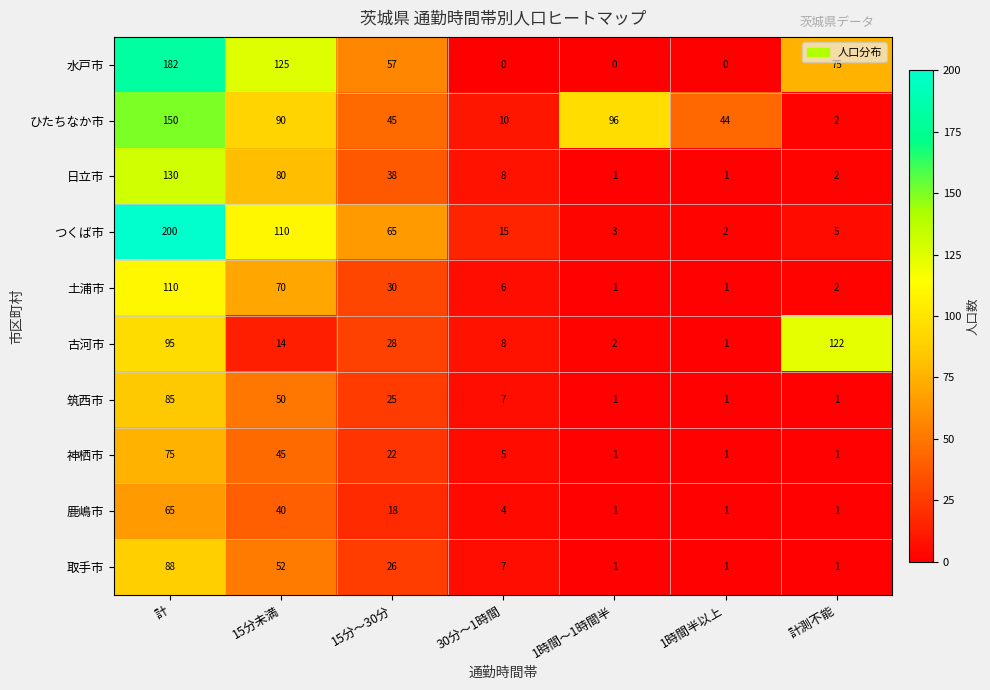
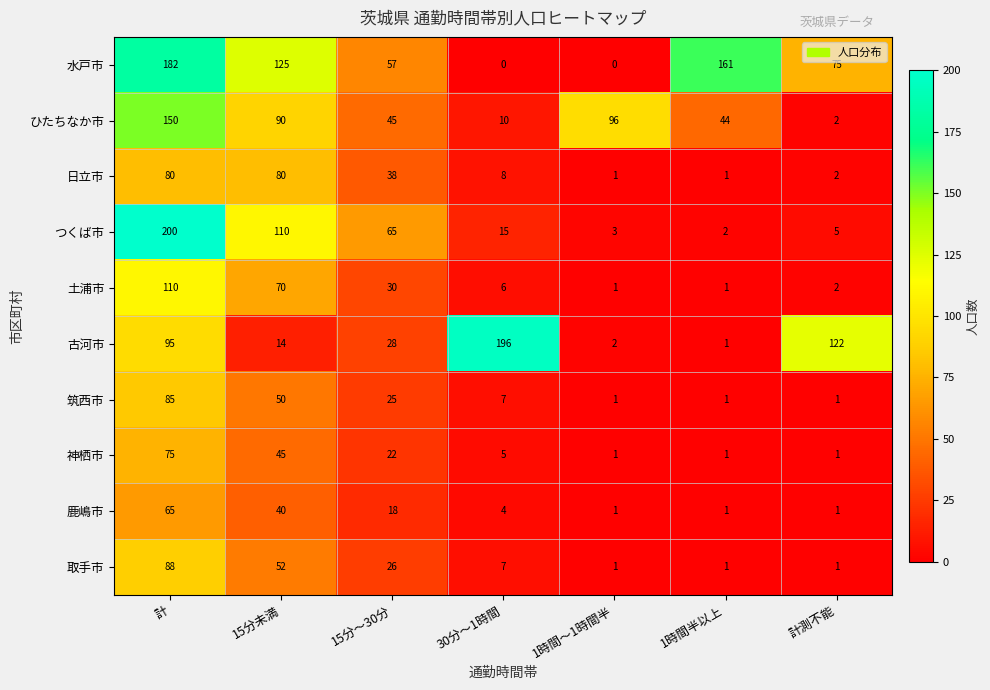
  {
    "水戸市": {
      "計": 182,
      "15分未満": 125,
      "15分～30分": 57,
      "30分～1時間": 0,
      "1時間～1時間半": 0,
-     "1時間半以上": 0
+     "1時間半以上": 161
    },
    "ひたちなか市": {
      "計": 150,
      "15分未満": 90,
      "15分～30分": 45,
      "30分～1時間": 10,
      "1時間～1時間半": 96,
      "1時間半以上": 44,
      "計測不能": 2
    },
    "日立市": {
-     "計": 130,
+     "計": 80,
      "15分未満": 80,
      "15分～30分": 38,
      "30分～1時間": 8,
      "1時間～1時間半": 1,
      "1時間半以上": 1,
      "計測不能": 2
    },
    "つくば市": {
      "計": 200,
      "15分未満": 110,
      "15分～30分": 65,
      "30分～1時間": 15,
      "1時間～1時間半": 3,
      "1時間半以上": 2,
      "計測不能": 5
    },
    "土浦市": {
      "計": 110,
      "15分未満": 70,
      "15分～30分": 30,
      "30分～1時間": 6,
      "1時間～1時間半": 1,
      "1時間半以上": 1,
      "計測不能": 2
    },
    "古河市": {
      "計": 95,
      "15分未満": 14,
      "15分～30分": 28,
-     "30分～1時間": 8,
+     "30分～1時間": 196,
      "1時間～1時間半": 2,
      "1時間半以上": 1,
      "計測不能": 122
    },
    "筑西市": {
      "計": 85,
      "15分未満": 50,
      "15分～30分": 25,
      "30分～1時間": 7,
      "1時間～1時間半": 1,
      "1時間半以上": 1,
      "計測不能": 1
    },
    "神栖市": {
      "計": 75,
      "15分未満": 45,
      "15分～30分": 22,
      "30分～1時間": 5,
      "1時間～1時間半": 1,
      "1時間半以上": 1,
      "計測不能": 1
    },
    "鹿嶋市": {
      "計": 65,
      "15分未満": 40,
      "15分～30分": 18,
      "30分～1時間": 4,
      "1時間～1時間半": 1,
      "1時間半以上": 1,
      "計測不能": 1
    },
    "取手市": {
      "計": 88,
      "15分未満": 52,
      "15分～30分": 26,
      "30分～1時間": 7,
      "1時間～1時間半": 1,
      "1時間半以上": 1,
      "計測不能": 1
    }
  }
